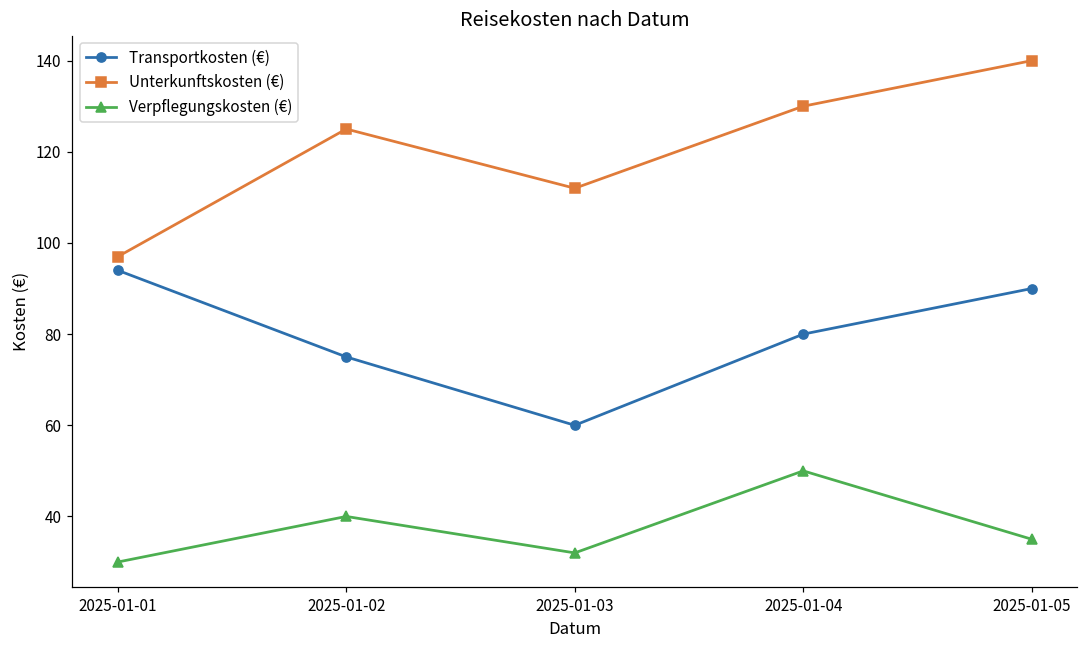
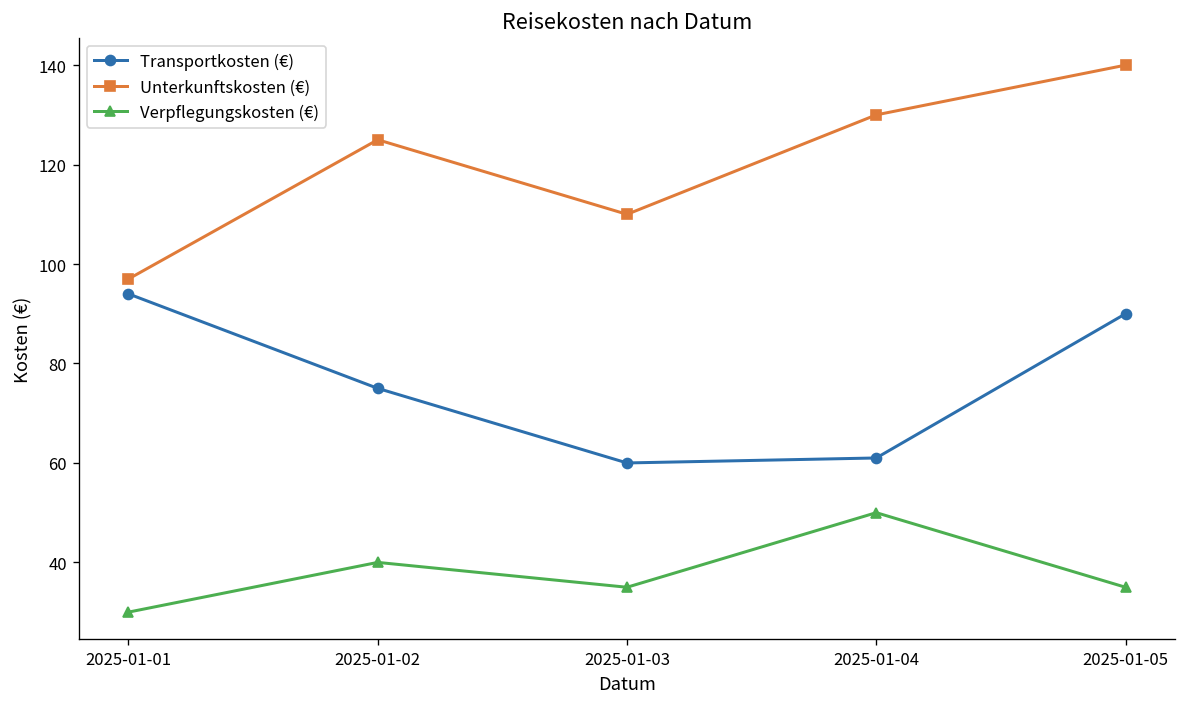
  {
    "Transportkosten (€)": {
      "2025-01-01": 94,
      "2025-01-02": 75,
      "2025-01-03": 60,
-     "2025-01-04": 80,
+     "2025-01-04": 61,
      "2025-01-05": 90
    },
    "Unterkunftskosten (€)": {
      "2025-01-01": 97,
      "2025-01-02": 125,
-     "2025-01-03": 112,
+     "2025-01-03": 110,
      "2025-01-04": 130,
      "2025-01-05": 140
    },
    "Verpflegungskosten (€)": {
      "2025-01-01": 30,
      "2025-01-02": 40,
-     "2025-01-03": 32,
+     "2025-01-03": 35,
      "2025-01-04": 50,
      "2025-01-05": 35
    }
  }
